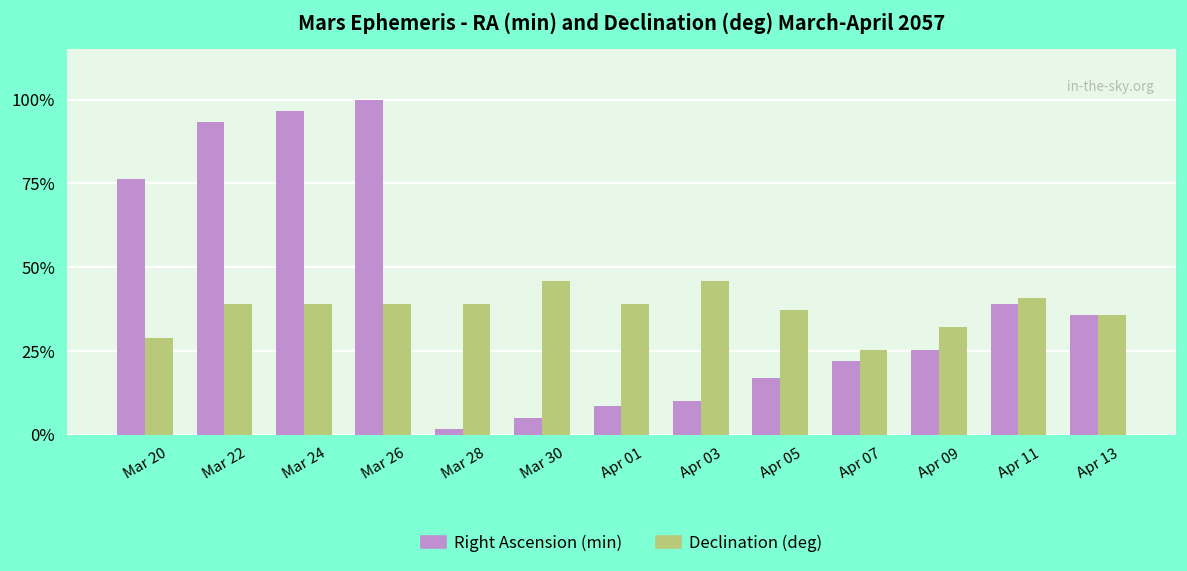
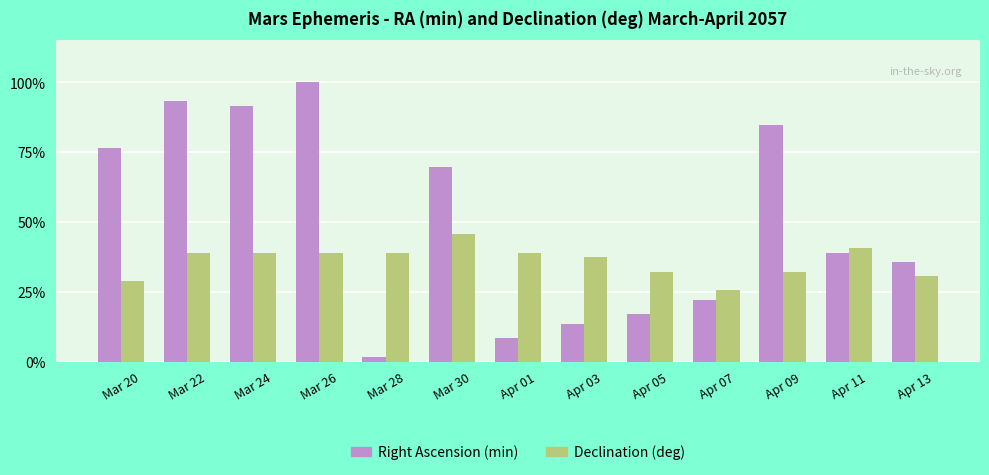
  {
    "Right Ascension (min)": {
      "Mar 20": "76%",
      "Mar 22": "93%",
-     "Mar 24": "97%",
+     "Mar 24": "92%",
      "Mar 26": "100%",
      "Mar 28": "2%",
-     "Mar 30": "5%",
+     "Mar 30": "69%",
      "Apr 01": "8%",
-     "Apr 03": "10%",
+     "Apr 03": "14%",
      "Apr 05": "17%",
      "Apr 07": "22%",
-     "Apr 09": "25%",
+     "Apr 09": "85%",
      "Apr 11": "39%",
      "Apr 13": "36%"
    },
    "Declination (deg)": {
      "Mar 20": "29%",
      "Mar 22": "39%",
      "Mar 24": "39%",
      "Mar 26": "39%",
      "Mar 28": "39%",
      "Mar 30": "46%",
      "Apr 01": "39%",
-     "Apr 03": "46%",
-     "Apr 05": "37%",
+     "Apr 03": "37%",
+     "Apr 05": "32%",
      "Apr 07": "25%",
      "Apr 09": "32%",
      "Apr 11": "41%",
-     "Apr 13": "36%"
+     "Apr 13": "31%"
    }
  }
